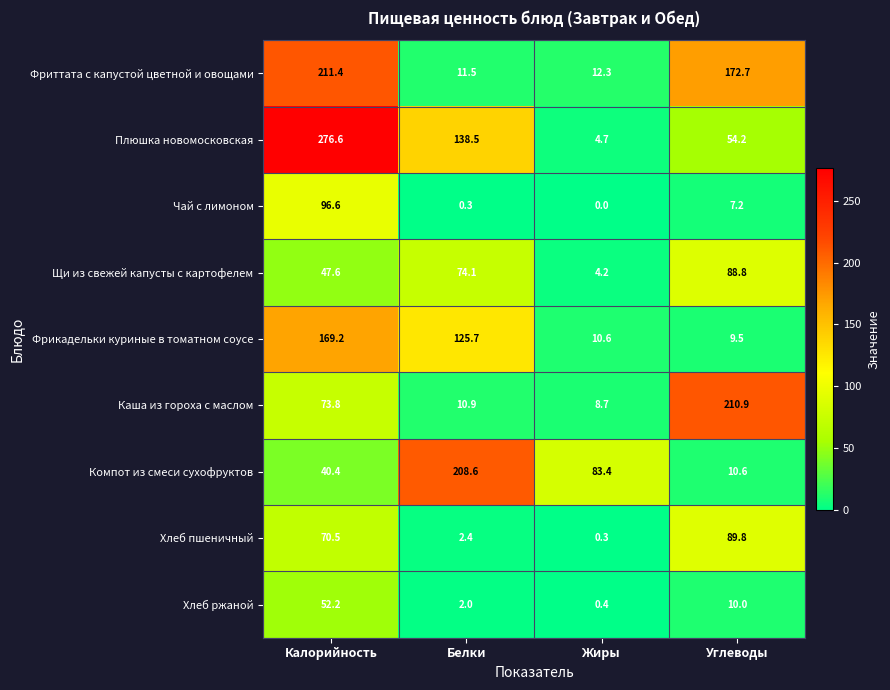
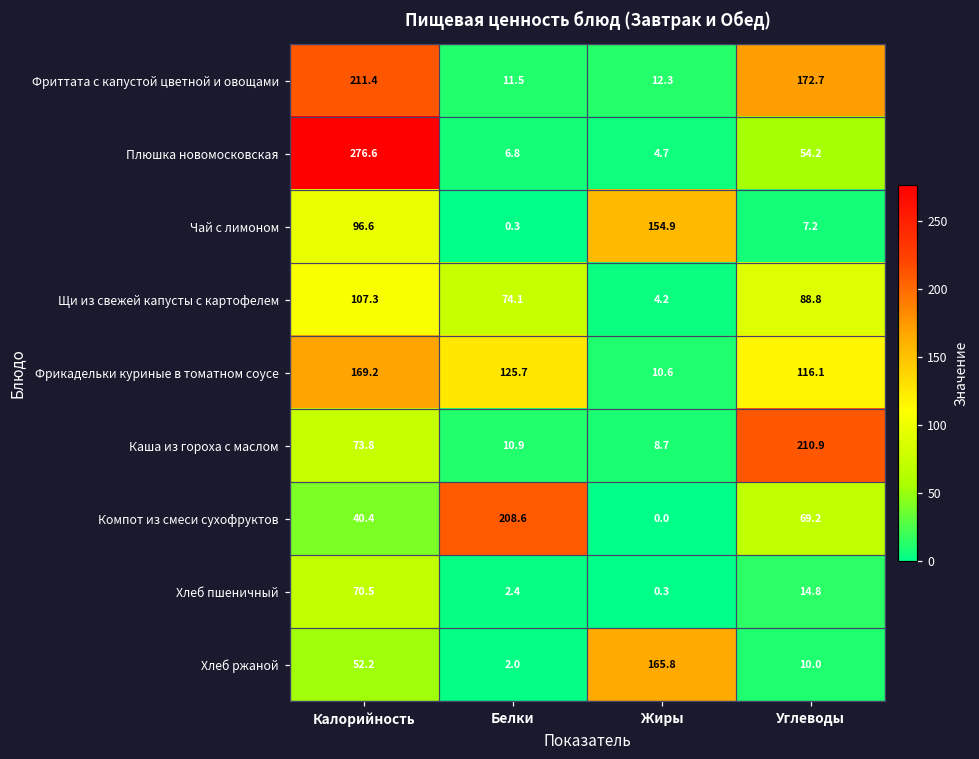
  {
    "Фриттата с капустой цветной и овощами": {
      "Калорийность": 211.4,
      "Белки": 11.5,
      "Жиры": 12.3,
      "Углеводы": 172.7
    },
    "Плюшка новомосковская": {
      "Калорийность": 276.6,
-     "Белки": 138.5,
+     "Белки": 6.8,
      "Жиры": 4.7,
      "Углеводы": 54.2
    },
    "Чай с лимоном": {
      "Калорийность": 96.6,
      "Белки": 0.3,
-     "Жиры": 0.0,
+     "Жиры": 154.9,
      "Углеводы": 7.2
    },
    "Щи из свежей капусты с картофелем": {
-     "Калорийность": 47.6,
+     "Калорийность": 107.3,
      "Белки": 74.1,
      "Жиры": 4.2,
      "Углеводы": 88.8
    },
    "Фрикадельки куриные в томатном соусе": {
      "Калорийность": 169.2,
      "Белки": 125.7,
      "Жиры": 10.6,
-     "Углеводы": 9.5
+     "Углеводы": 116.1
    },
    "Каша из гороха с маслом": {
      "Калорийность": 73.8,
      "Белки": 10.9,
      "Жиры": 8.7,
      "Углеводы": 210.9
    },
    "Компот из смеси сухофруктов": {
      "Калорийность": 40.4,
      "Белки": 208.6,
-     "Жиры": 83.4,
-     "Углеводы": 10.6
+     "Жиры": 0.0,
+     "Углеводы": 69.2
    },
    "Хлеб пшеничный": {
      "Калорийность": 70.5,
      "Белки": 2.4,
      "Жиры": 0.3,
-     "Углеводы": 89.8
+     "Углеводы": 14.8
    },
    "Хлеб ржаной": {
      "Калорийность": 52.2,
      "Белки": 2.0,
-     "Жиры": 0.4,
+     "Жиры": 165.8,
      "Углеводы": 10.0
    }
  }
